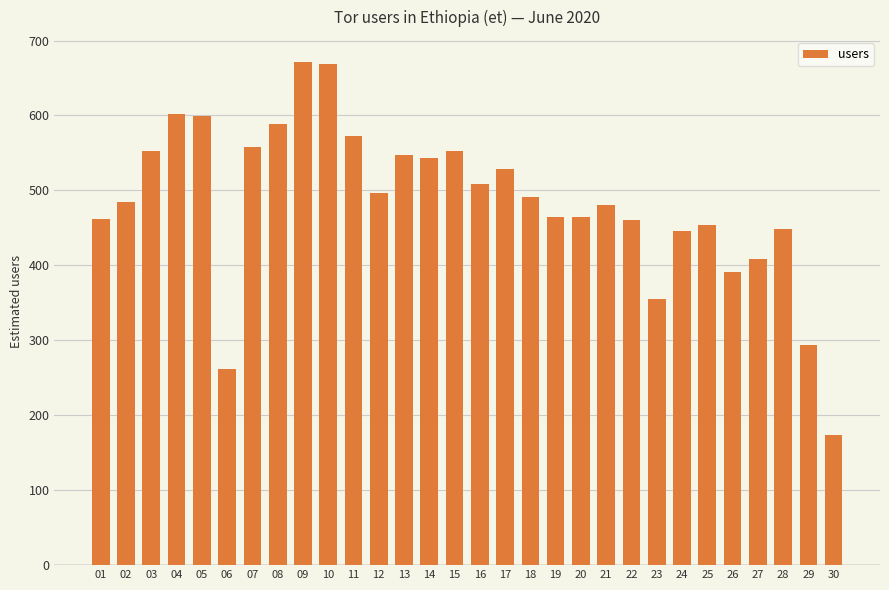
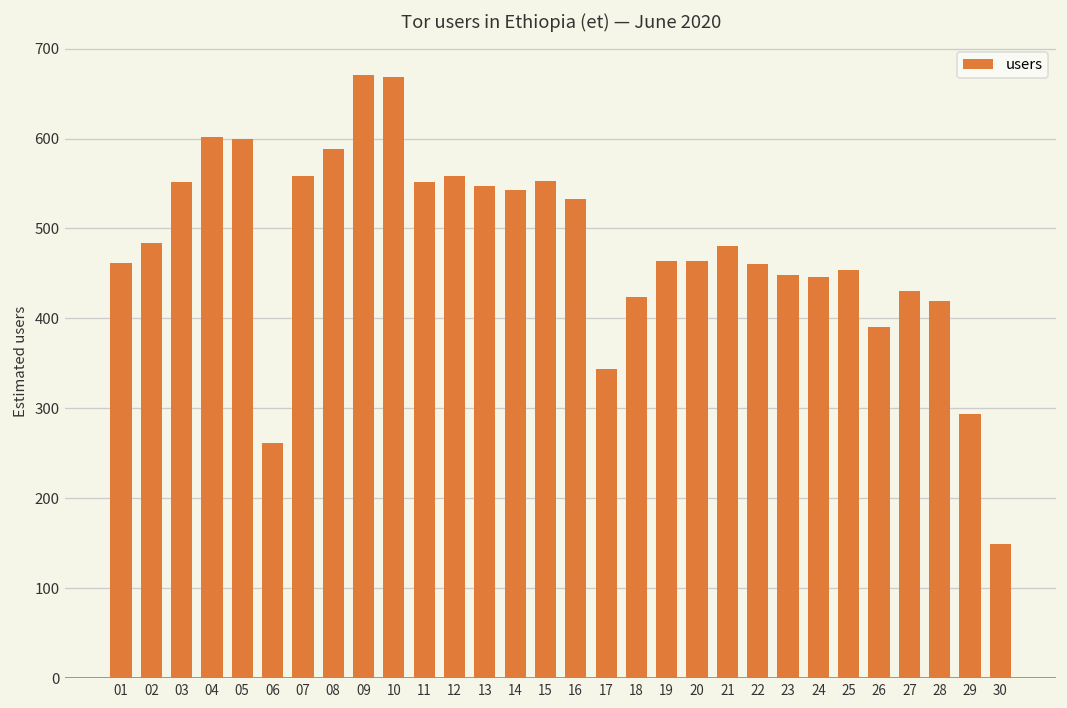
  {
    "01": 460,
    "02": 480,
    "03": 550,
    "04": 600,
    "05": 600,
    "06": 260,
    "07": 560,
    "08": 590,
    "09": 670,
    "10": 670,
-   "11": 570,
-   "12": 500,
+   "11": 550,
+   "12": 560,
    "13": 550,
    "14": 540,
    "15": 550,
-   "16": 510,
-   "17": 530,
-   "18": 490,
+   "16": 530,
+   "17": 340,
+   "18": 420,
    "19": 460,
    "20": 460,
    "21": 480,
    "22": 460,
-   "23": 360,
+   "23": 450,
    "24": 450,
    "25": 450,
    "26": 390,
-   "27": 410,
-   "28": 450,
+   "27": 430,
+   "28": 420,
    "29": 290,
-   "30": 170
+   "30": 150
  }
